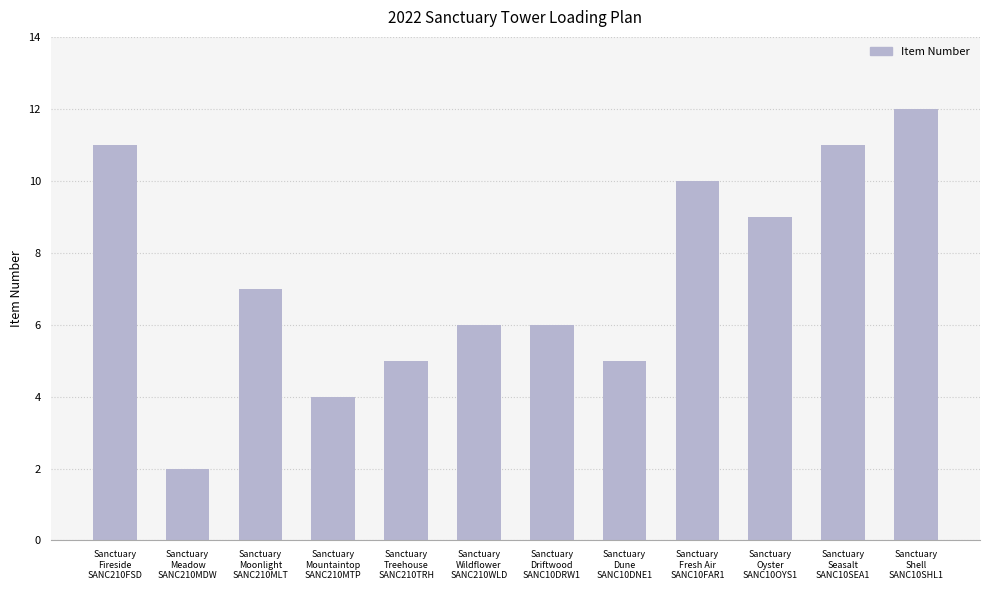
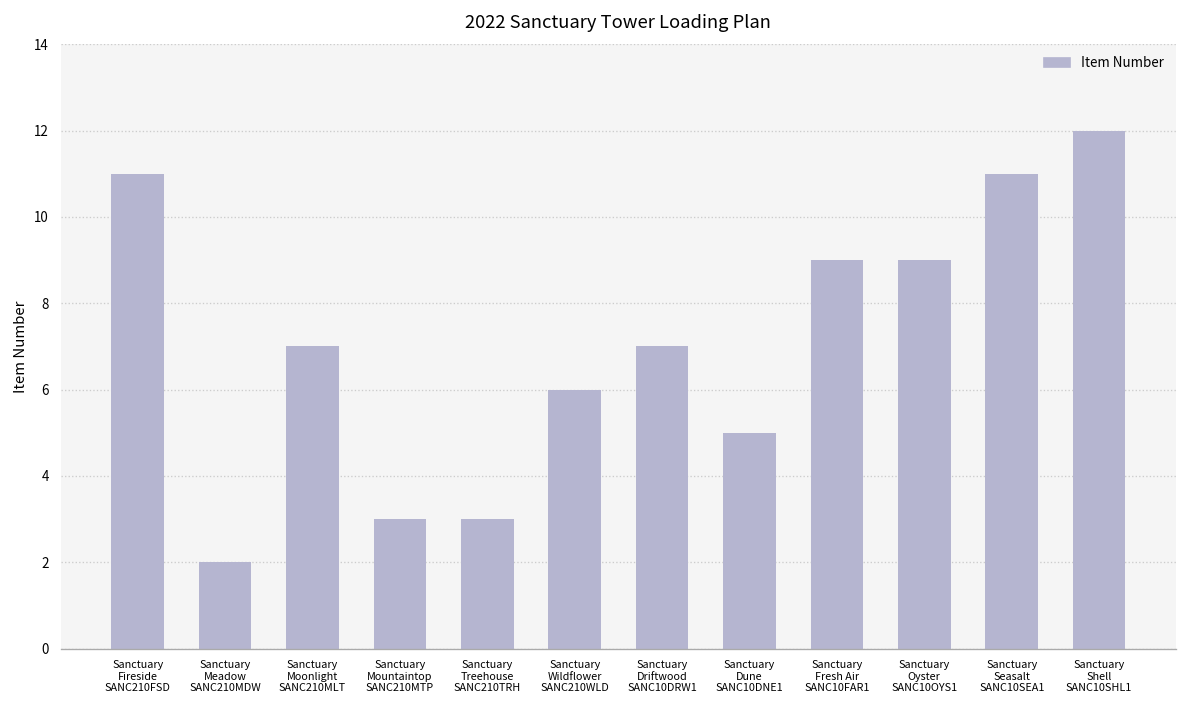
  {
    "Sanctuary Fireside SANC210FSD": 11,
    "Sanctuary Meadow SANC210MDW": 2,
    "Sanctuary Moonlight SANC210MLT": 7,
-   "Sanctuary Mountaintop SANC210MTP": 4,
-   "Sanctuary Treehouse SANC210TRH": 5,
+   "Sanctuary Mountaintop SANC210MTP": 3,
+   "Sanctuary Treehouse SANC210TRH": 3,
    "Sanctuary Wildflower SANC210WLD": 6,
-   "Sanctuary Driftwood SANC10DRW1": 6,
+   "Sanctuary Driftwood SANC10DRW1": 7,
    "Sanctuary Dune SANC10DNE1": 5,
-   "Sanctuary Fresh Air SANC10FAR1": 10,
+   "Sanctuary Fresh Air SANC10FAR1": 9,
    "Sanctuary Oyster SANC10OYS1": 9,
    "Sanctuary Seasalt SANC10SEA1": 11,
    "Sanctuary Shell SANC10SHL1": 12
  }
